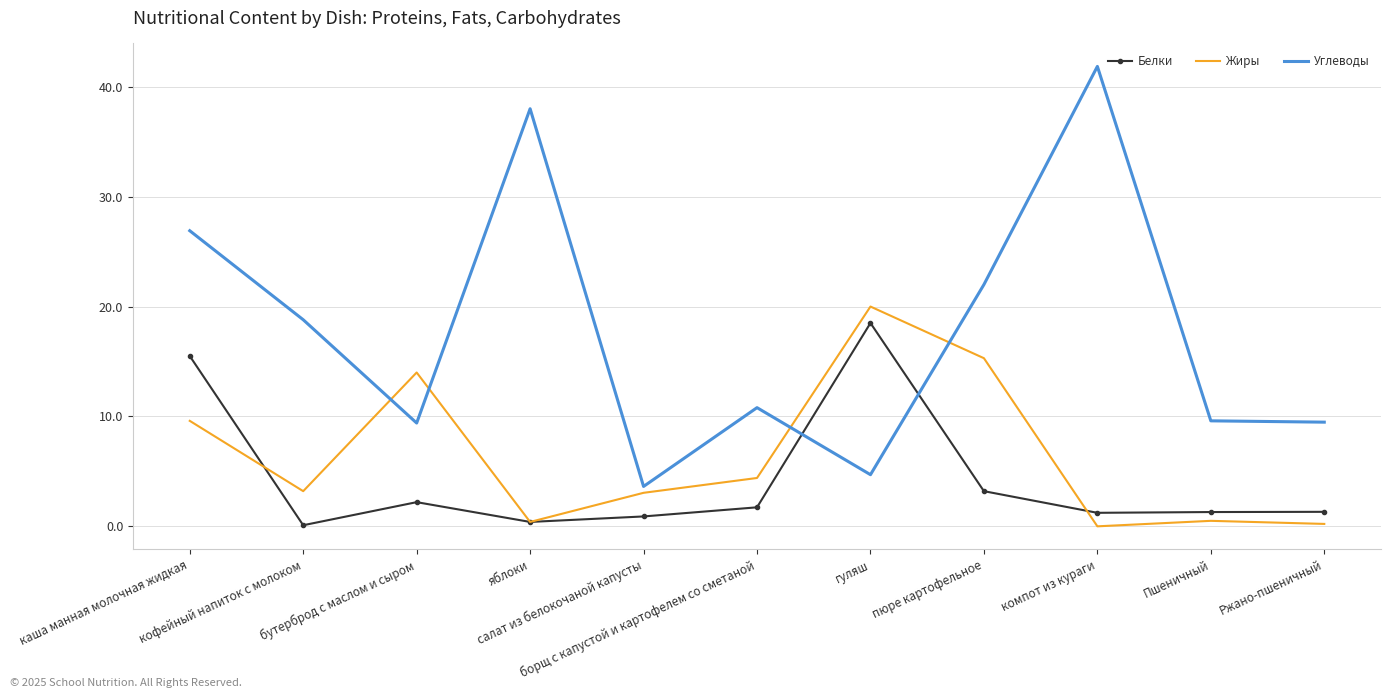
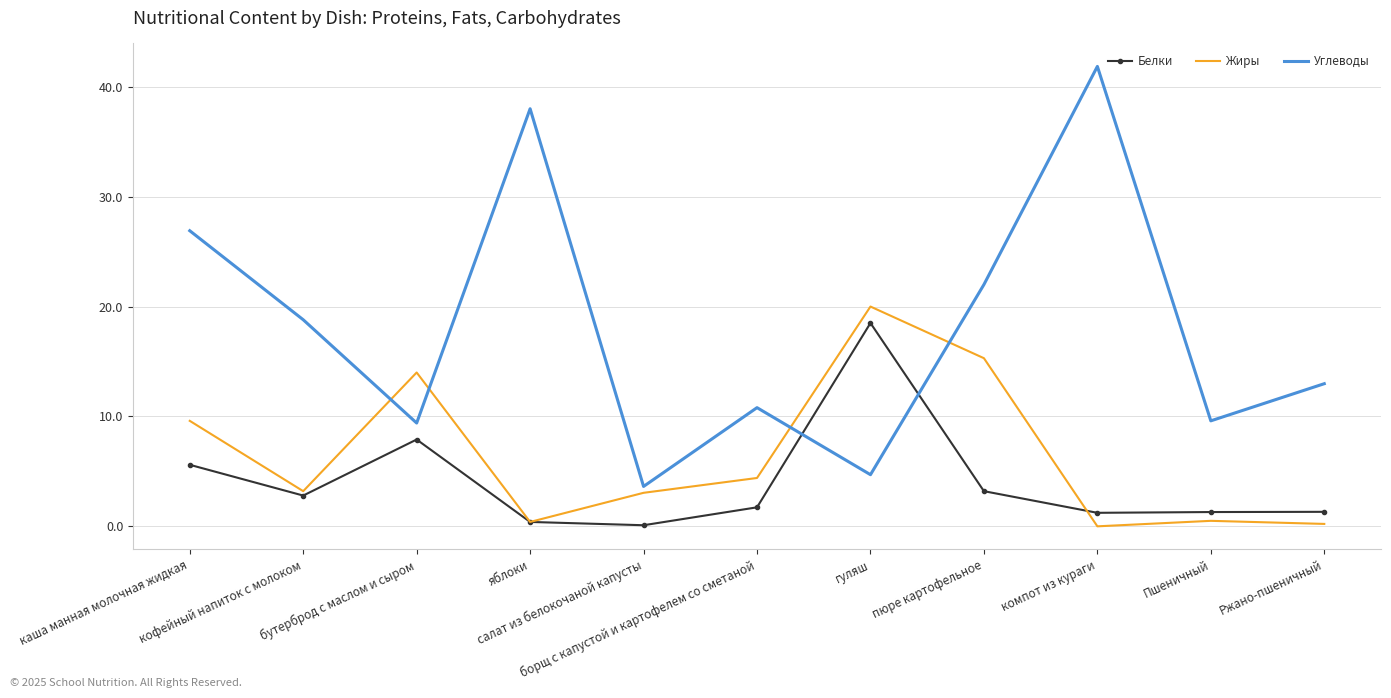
  {
    "Белки": {
-     "каша манная молочная жидкая": 15.5,
-     "кофейный напиток с молоком": 0.1,
-     "бутерброд с маслом и сыром": 2.2,
-     "салат из белокочаной капусты": 0.9,
+     "каша манная молочная жидкая": 5.6,
+     "кофейный напиток с молоком": 2.8,
+     "бутерброд с маслом и сыром": 7.9,
+     "салат из белокочаной капусты": 0.1,
      "борщ с капустой и картофелем со сметаной": 1.7,
      "гуляш": 18.5,
      "пюре картофельное": 3.2,
      "компот из кураги": 1.2,
      "Пшеничный": 1.3,
      "Ржано-пшеничный": 1.3
    },
    "Жиры": {
      "каша манная молочная жидкая": 9.6,
      "кофейный напиток с молоком": 3.2,
      "бутерброд с маслом и сыром": 14.0,
      "салат из белокочаной капусты": 3.1,
      "борщ с капустой и картофелем со сметаной": 4.4,
      "гуляш": 20.0,
      "пюре картофельное": 15.3,
      "компот из кураги": 0.0,
      "Пшеничный": 0.5,
      "Ржано-пшеничный": 0.2
    },
    "Углеводы": {
      "каша манная молочная жидкая": 26.9,
      "кофейный напиток с молоком": 18.8,
      "бутерброд с маслом и сыром": 9.4,
      "яблоки": 38.0,
      "салат из белокочаной капусты": 3.6,
      "борщ с капустой и картофелем со сметаной": 10.8,
      "гуляш": 4.7,
      "пюре картофельное": 22.0,
      "компот из кураги": 41.9,
      "Пшеничный": 9.6,
-     "Ржано-пшеничный": 9.5
+     "Ржано-пшеничный": 13.0
    }
  }
